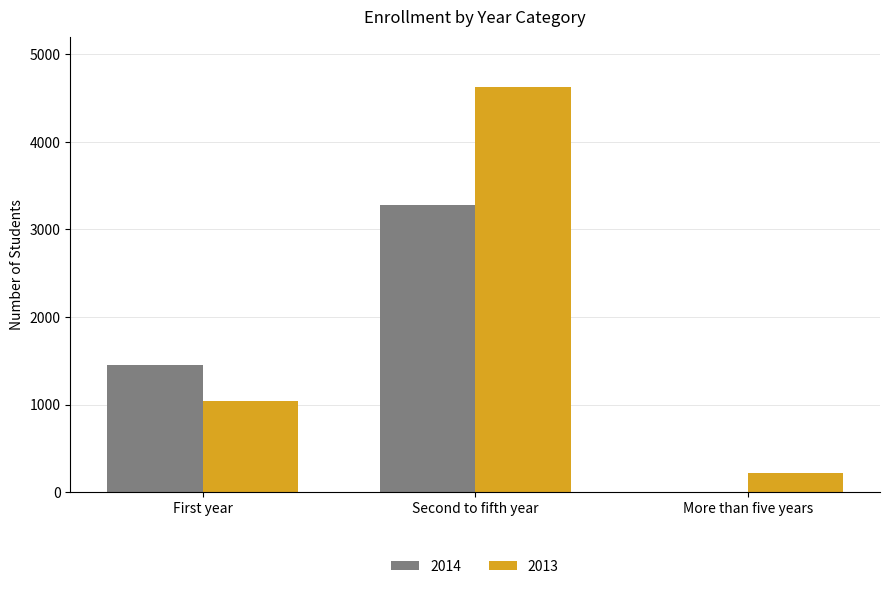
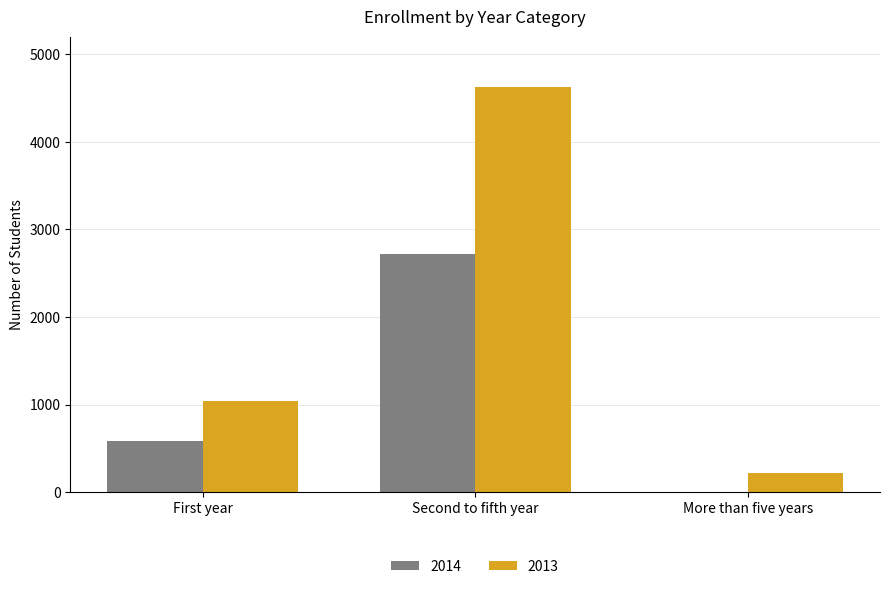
  {
    "2014": {
-     "First year": 1500,
-     "Second to fifth year": 3300,
+     "First year": 600,
+     "Second to fifth year": 2700,
      "More than five years": 0
    },
    "2013": {
      "First year": 1000,
      "Second to fifth year": 4600,
      "More than five years": 200
    }
  }
